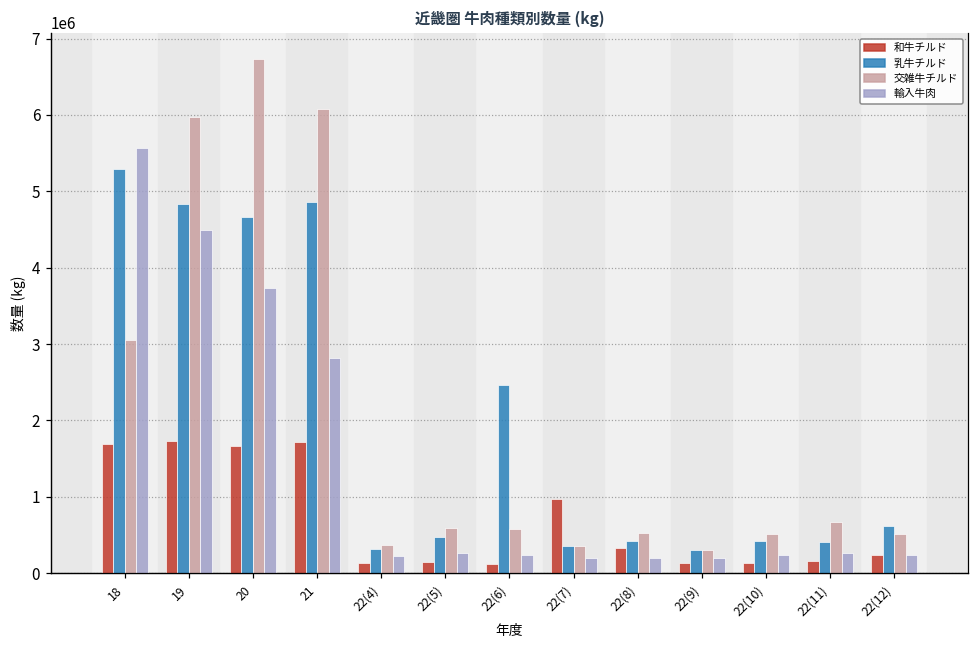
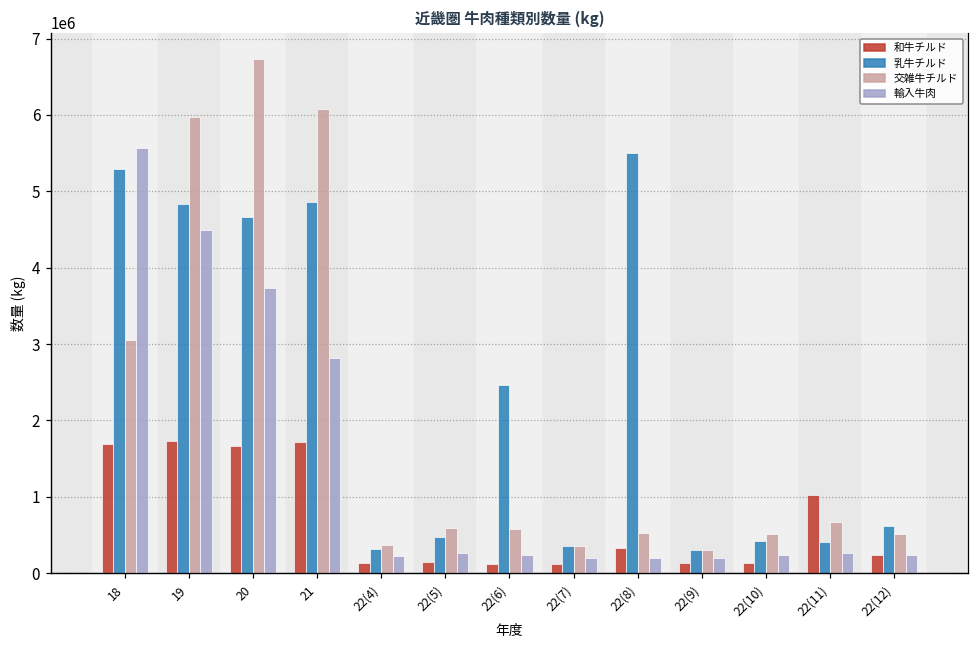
  {
    "和牛チルド": {
      "18": 1700000,
      "19": 1700000,
      "20": 1700000,
      "21": 1700000,
      "22(4)": 100000,
      "22(5)": 100000,
      "22(6)": 100000,
-     "22(7)": 1000000,
+     "22(7)": 100000,
      "22(8)": 300000,
      "22(9)": 100000,
      "22(10)": 100000,
-     "22(11)": 200000,
+     "22(11)": 1000000,
      "22(12)": 200000
    },
    "乳牛チルド": {
      "18": 5300000,
      "19": 4800000,
      "20": 4700000,
      "21": 4900000,
      "22(4)": 300000,
      "22(5)": 500000,
      "22(6)": 2500000,
      "22(7)": 400000,
-     "22(8)": 400000,
+     "22(8)": 5500000,
      "22(9)": 300000,
      "22(10)": 400000,
      "22(11)": 400000,
      "22(12)": 600000
    }
  }
